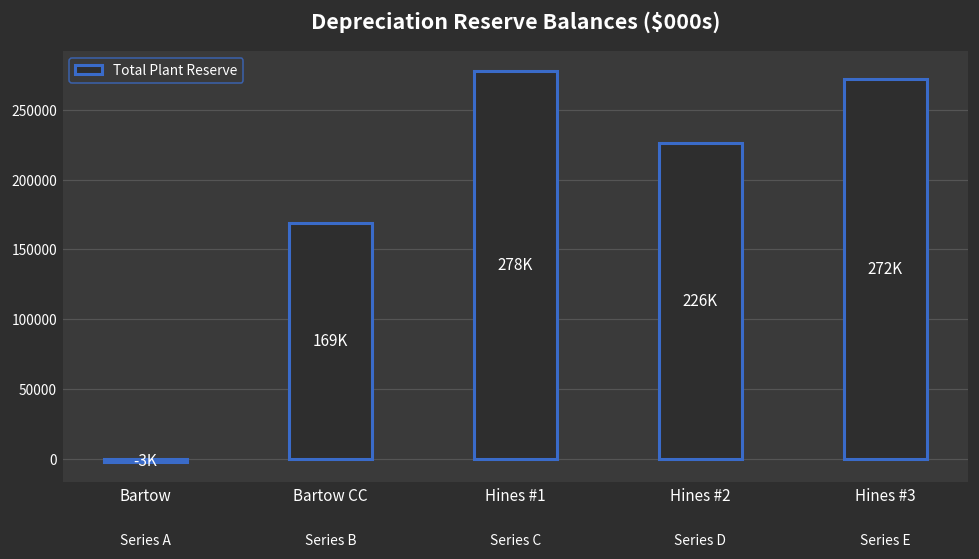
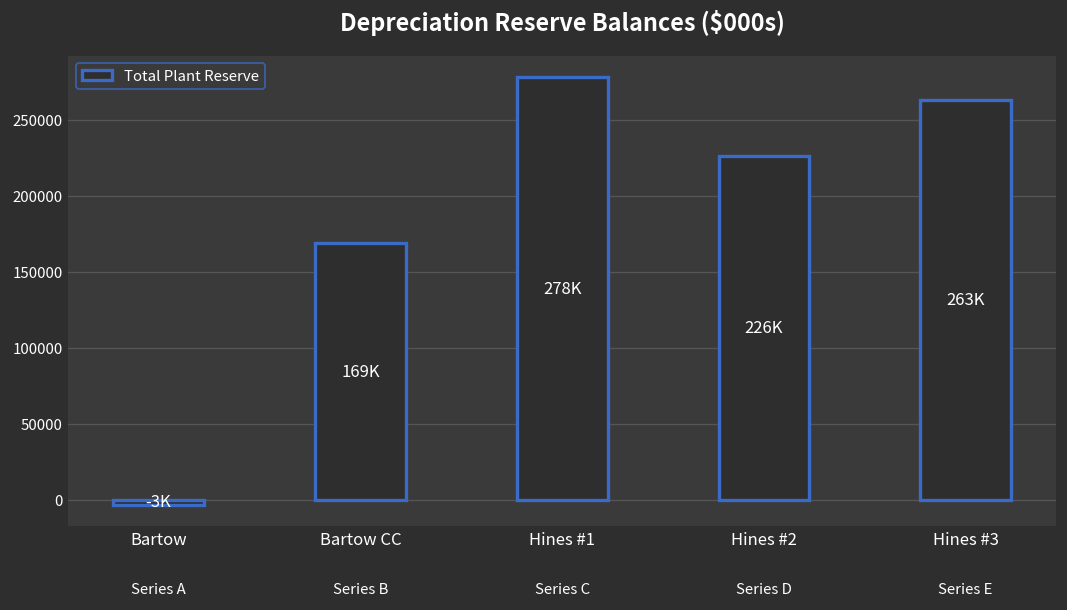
  {
    "Bartow": "-3K",
    "Bartow CC": "169K",
    "Hines #1": "278K",
    "Hines #2": "226K",
-   "Hines #3": "272K"
+   "Hines #3": "263K"
  }
